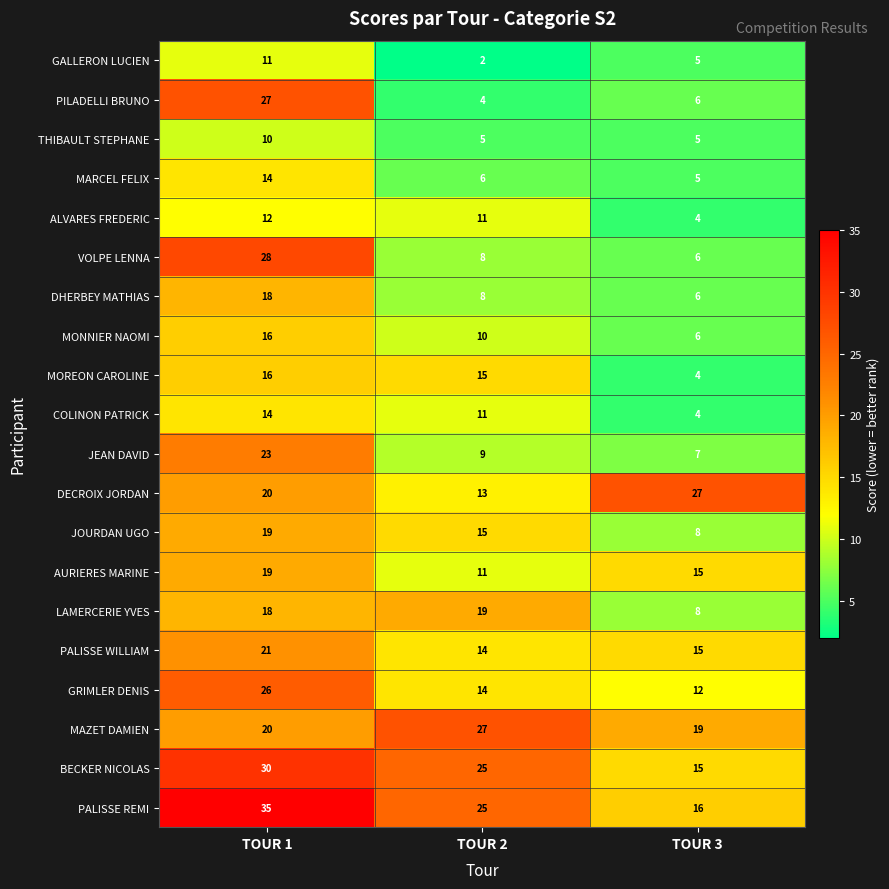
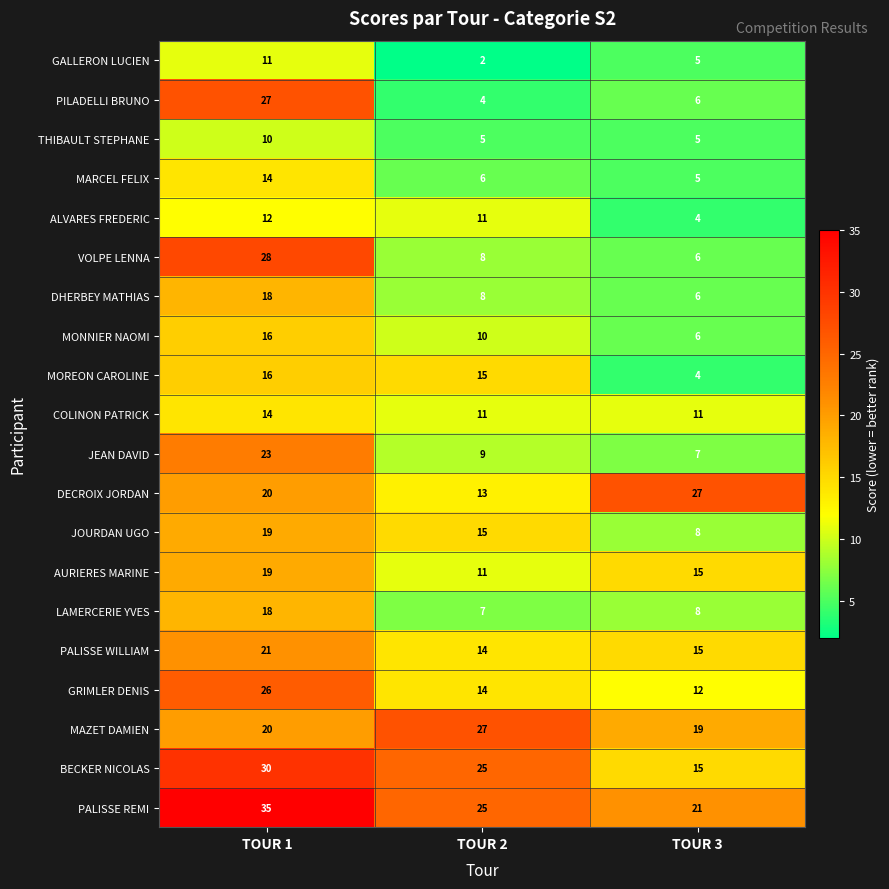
  {
    "GALLERON LUCIEN": {
      "TOUR 1": 11,
      "TOUR 2": 2,
      "TOUR 3": 5
    },
    "PILADELLI BRUNO": {
      "TOUR 1": 27,
      "TOUR 2": 4,
      "TOUR 3": 6
    },
    "THIBAULT STEPHANE": {
      "TOUR 1": 10,
      "TOUR 2": 5,
      "TOUR 3": 5
    },
    "MARCEL FELIX": {
      "TOUR 1": 14,
      "TOUR 2": 6,
      "TOUR 3": 5
    },
    "ALVARES FREDERIC": {
      "TOUR 1": 12,
      "TOUR 2": 11,
      "TOUR 3": 4
    },
    "VOLPE LENNA": {
      "TOUR 1": 28,
      "TOUR 2": 8,
      "TOUR 3": 6
    },
    "DHERBEY MATHIAS": {
      "TOUR 1": 18,
      "TOUR 2": 8,
      "TOUR 3": 6
    },
    "MONNIER NAOMI": {
      "TOUR 1": 16,
      "TOUR 2": 10,
      "TOUR 3": 6
    },
    "MOREON CAROLINE": {
      "TOUR 1": 16,
      "TOUR 2": 15,
      "TOUR 3": 4
    },
    "COLINON PATRICK": {
      "TOUR 1": 14,
      "TOUR 2": 11,
-     "TOUR 3": 4
+     "TOUR 3": 11
    },
    "JEAN DAVID": {
      "TOUR 1": 23,
      "TOUR 2": 9,
      "TOUR 3": 7
    },
    "DECROIX JORDAN": {
      "TOUR 1": 20,
      "TOUR 2": 13,
      "TOUR 3": 27
    },
    "JOURDAN UGO": {
      "TOUR 1": 19,
      "TOUR 2": 15,
      "TOUR 3": 8
    },
    "AURIERES MARINE": {
      "TOUR 1": 19,
      "TOUR 2": 11,
      "TOUR 3": 15
    },
    "LAMERCERIE YVES": {
      "TOUR 1": 18,
-     "TOUR 2": 19,
+     "TOUR 2": 7,
      "TOUR 3": 8
    },
    "PALISSE WILLIAM": {
      "TOUR 1": 21,
      "TOUR 2": 14,
      "TOUR 3": 15
    },
    "GRIMLER DENIS": {
      "TOUR 1": 26,
      "TOUR 2": 14,
      "TOUR 3": 12
    },
    "MAZET DAMIEN": {
      "TOUR 1": 20,
      "TOUR 2": 27,
      "TOUR 3": 19
    },
    "BECKER NICOLAS": {
      "TOUR 1": 30,
      "TOUR 2": 25,
      "TOUR 3": 15
    },
    "PALISSE REMI": {
      "TOUR 1": 35,
      "TOUR 2": 25,
-     "TOUR 3": 16
+     "TOUR 3": 21
    }
  }
